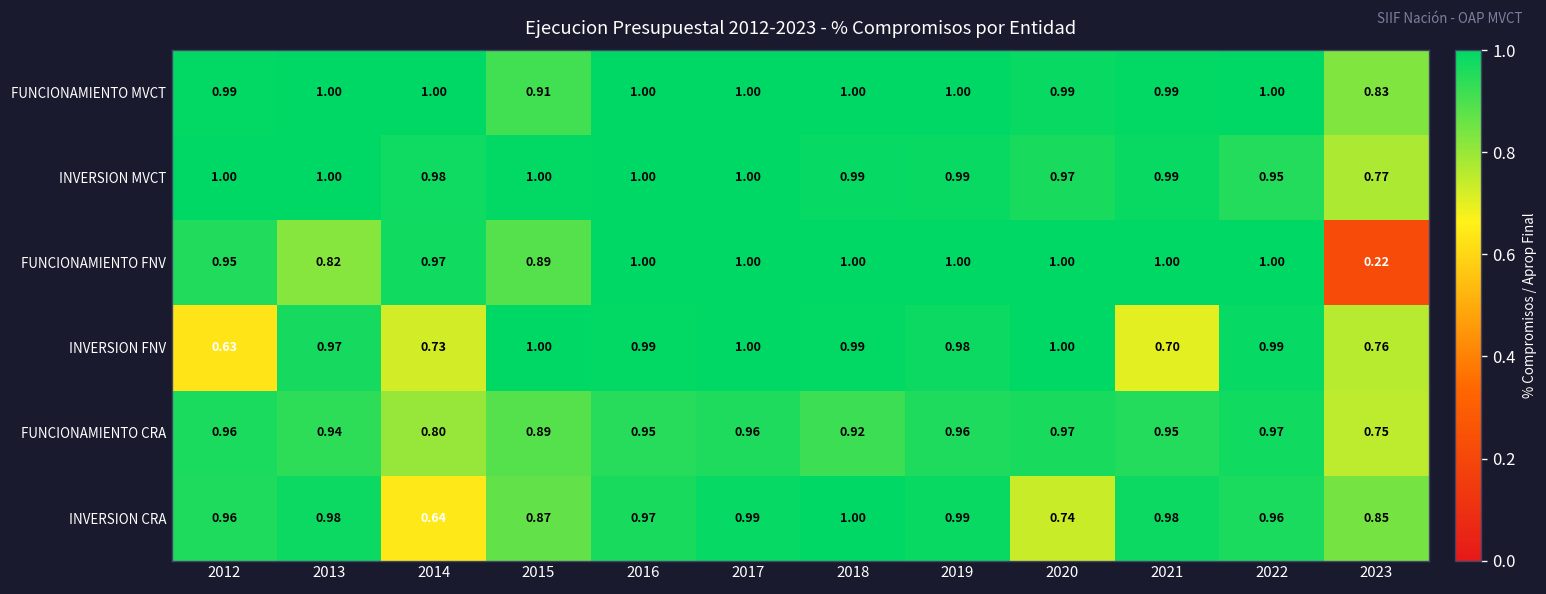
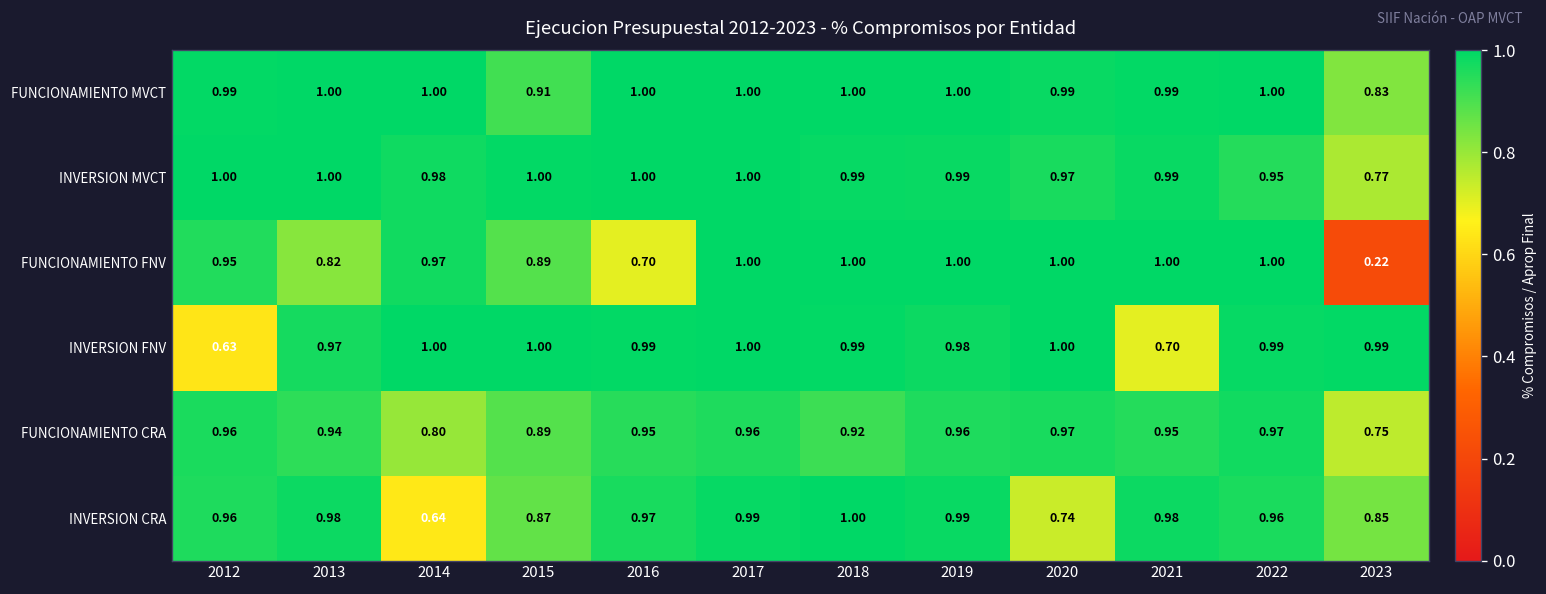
  {
    "FUNCIONAMIENTO MVCT": {
      "2012": 0.99,
      "2013": 1.00,
      "2014": 1.00,
      "2015": 0.91,
      "2016": 1.00,
      "2017": 1.00,
      "2018": 1.00,
      "2019": 1.00,
      "2020": 0.99,
      "2021": 0.99,
      "2022": 1.00,
      "2023": 0.83
    },
    "INVERSION MVCT": {
      "2012": 1.00,
      "2013": 1.00,
      "2014": 0.98,
      "2015": 1.00,
      "2016": 1.00,
      "2017": 1.00,
      "2018": 0.99,
      "2019": 0.99,
      "2020": 0.97,
      "2021": 0.99,
      "2022": 0.95,
      "2023": 0.77
    },
    "FUNCIONAMIENTO FNV": {
      "2012": 0.95,
      "2013": 0.82,
      "2014": 0.97,
      "2015": 0.89,
-     "2016": 1.00,
+     "2016": 0.70,
      "2017": 1.00,
      "2018": 1.00,
      "2019": 1.00,
      "2020": 1.00,
      "2021": 1.00,
      "2022": 1.00,
      "2023": 0.22
    },
    "INVERSION FNV": {
      "2012": 0.63,
      "2013": 0.97,
-     "2014": 0.73,
+     "2014": 1.00,
      "2015": 1.00,
      "2016": 0.99,
      "2017": 1.00,
      "2018": 0.99,
      "2019": 0.98,
      "2020": 1.00,
      "2021": 0.70,
      "2022": 0.99,
-     "2023": 0.76
+     "2023": 0.99
    },
    "FUNCIONAMIENTO CRA": {
      "2012": 0.96,
      "2013": 0.94,
      "2014": 0.80,
      "2015": 0.89,
      "2016": 0.95,
      "2017": 0.96,
      "2018": 0.92,
      "2019": 0.96,
      "2020": 0.97,
      "2021": 0.95,
      "2022": 0.97,
      "2023": 0.75
    },
    "INVERSION CRA": {
      "2012": 0.96,
      "2013": 0.98,
      "2014": 0.64,
      "2015": 0.87,
      "2016": 0.97,
      "2017": 0.99,
      "2018": 1.00,
      "2019": 0.99,
      "2020": 0.74,
      "2021": 0.98,
      "2022": 0.96,
      "2023": 0.85
    }
  }
